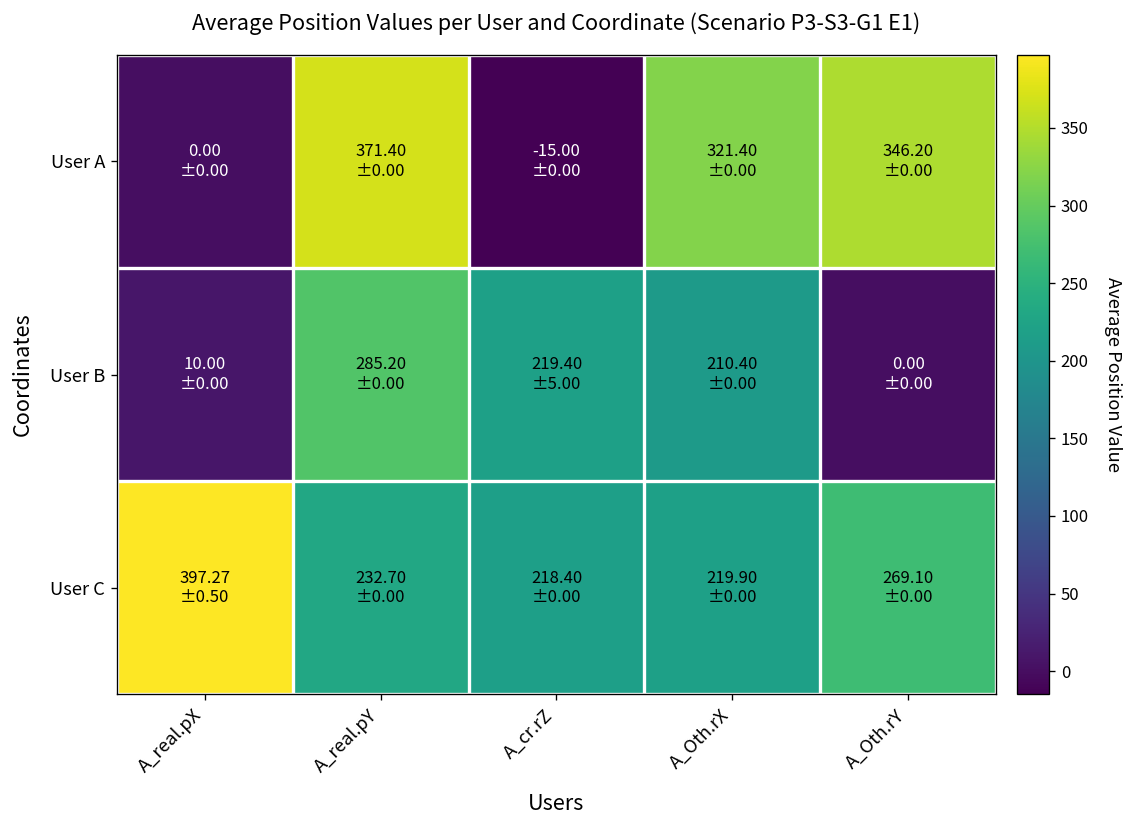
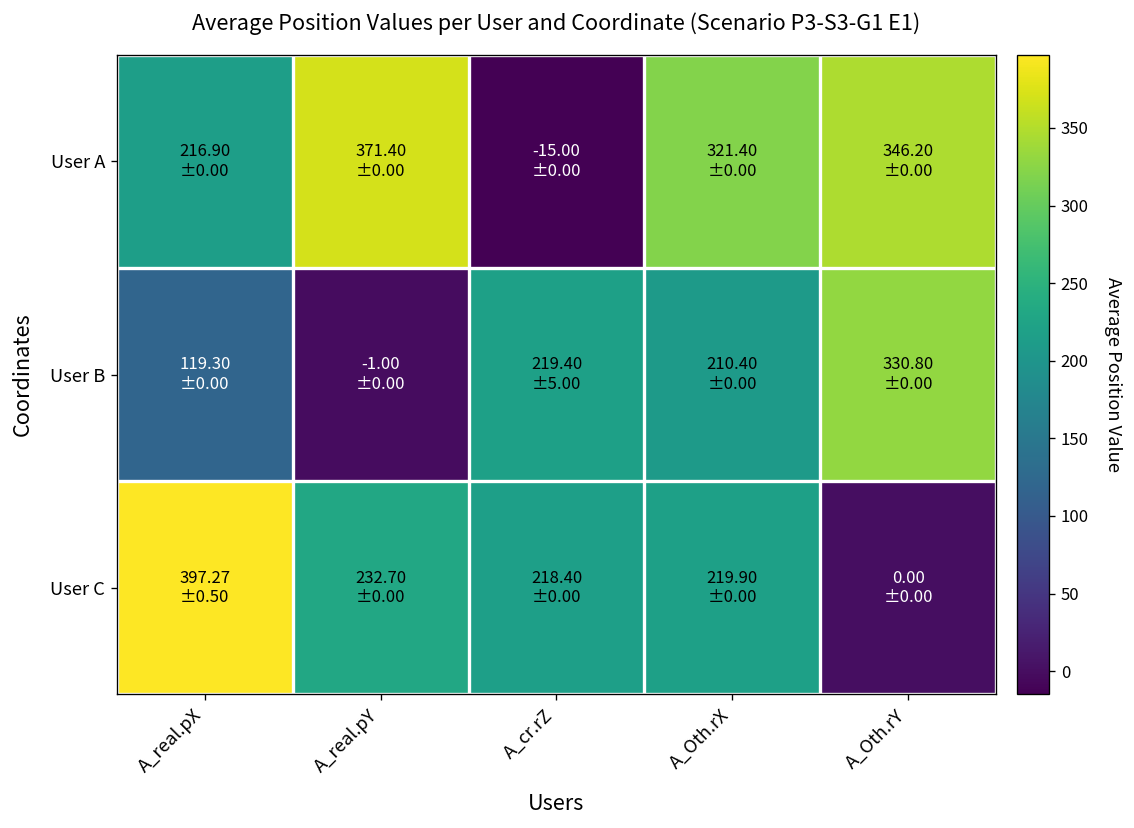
  {
    "User A": {
-     "A_real.pX": 0.00
+     "A_real.pX": 216.90
    },
    "User B": {
-     "A_real.pX": 10.00,
-     "A_real.pY": 285.20,
-     "A_Oth.rY": 0.00
+     "A_real.pX": 119.30,
+     "A_real.pY": -1.00,
+     "A_Oth.rY": 330.80
    },
    "User C": {
-     "A_Oth.rY": 269.10
+     "A_Oth.rY": 0.00
    }
  }
